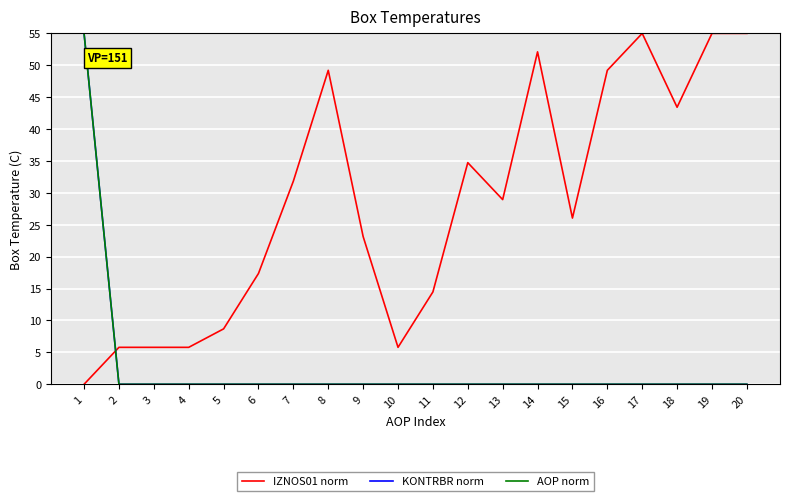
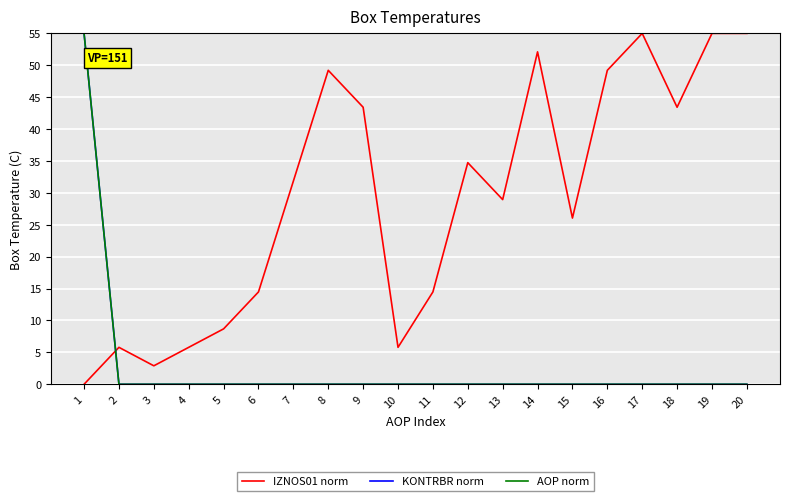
  {
    "IZNOS01 norm": {
      "1": 0,
      "2": 6,
-     "3": 6,
+     "3": 3,
      "4": 6,
      "5": 9,
-     "6": 17,
+     "6": 14,
      "7": 32,
      "8": 49,
-     "9": 23,
+     "9": 43,
      "10": 6,
      "11": 14,
      "12": 35,
      "13": 29,
      "14": 52,
      "15": 26,
      "16": 49,
      "17": 55,
      "18": 43,
      "19": 55,
      "20": 55
    },
    "AOP norm": {
      "2": 0,
      "3": 0,
      "4": 0,
      "5": 0,
      "6": 0,
      "7": 0,
      "8": 0,
      "9": 0,
      "10": 0,
      "11": 0,
      "12": 0,
      "13": 0,
      "14": 0,
      "15": 0,
      "16": 0,
      "17": 0,
      "18": 0,
      "19": 0,
      "20": 0
    }
  }
